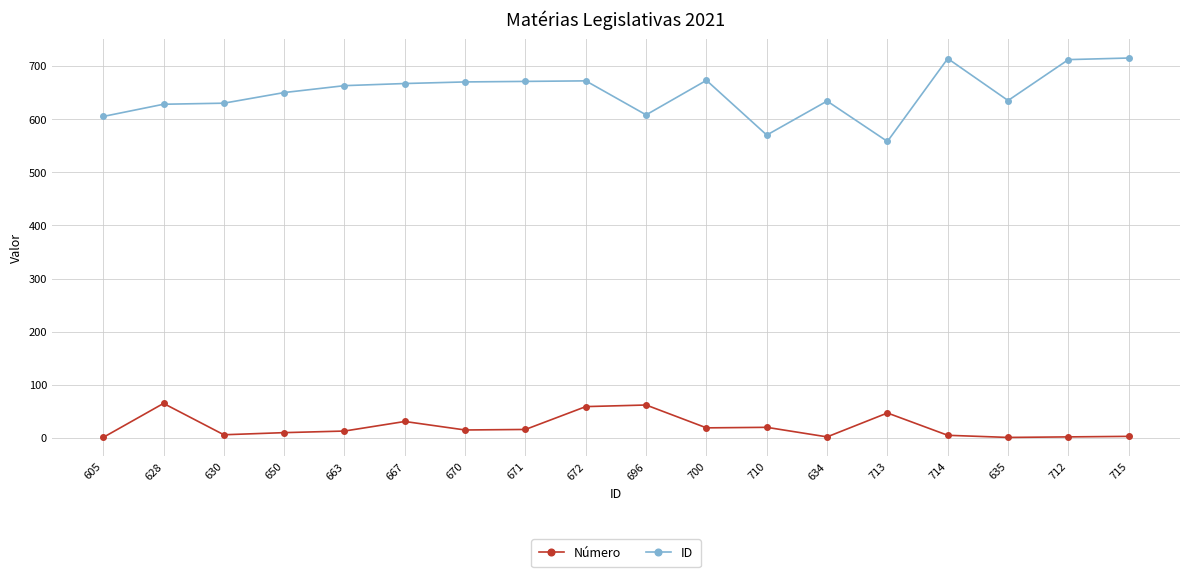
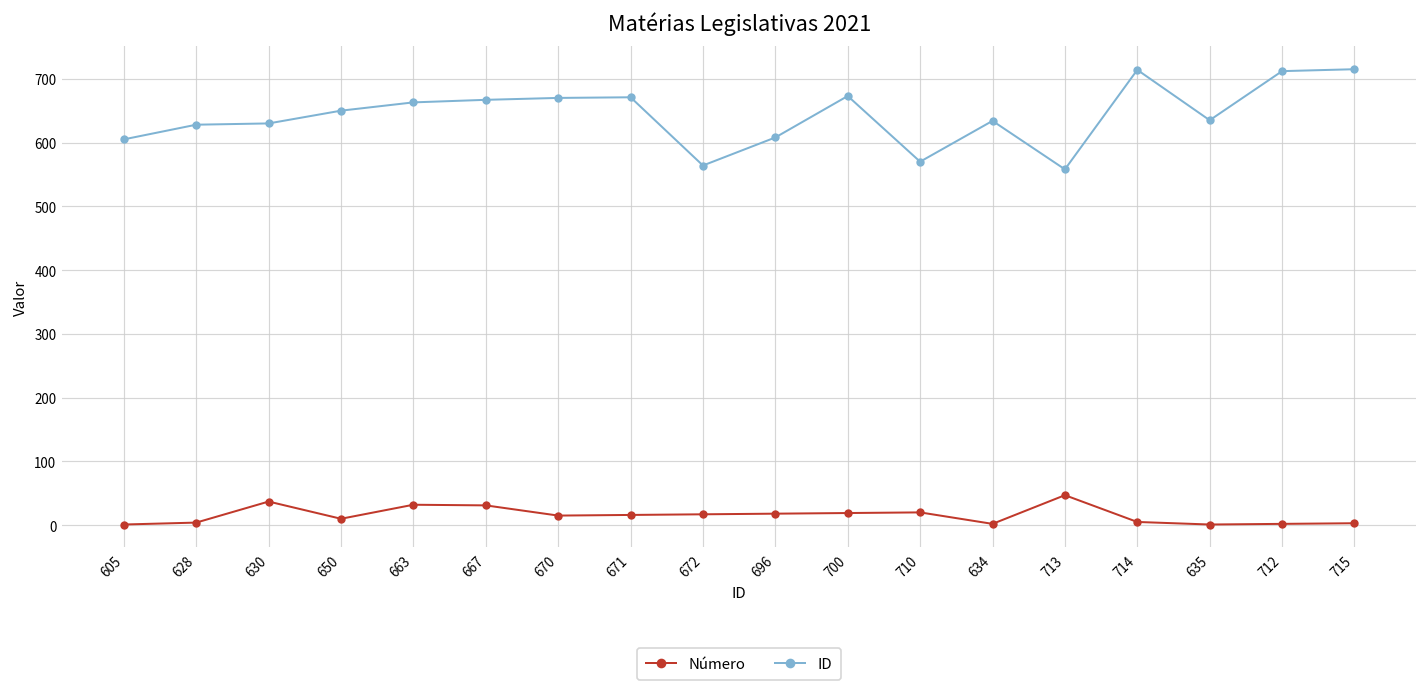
  {
    "Número": {
      "605": 0,
-     "628": 70,
-     "630": 10,
+     "628": 0,
+     "630": 40,
      "650": 10,
-     "663": 10,
+     "663": 30,
      "667": 30,
      "670": 20,
      "671": 20,
-     "672": 60,
-     "696": 60,
+     "672": 20,
+     "696": 20,
      "700": 20,
      "710": 20,
      "634": 0,
      "713": 50,
      "714": 10,
      "635": 0,
      "712": 0,
      "715": 0
    },
    "ID": {
      "605": 610,
      "628": 630,
      "630": 630,
      "650": 650,
      "663": 660,
      "667": 670,
      "670": 670,
      "671": 670,
-     "672": 670,
+     "672": 560,
      "696": 610,
      "700": 670,
      "710": 570,
      "634": 630,
      "713": 560,
      "714": 710,
      "635": 640,
      "712": 710,
      "715": 720
    }
  }
